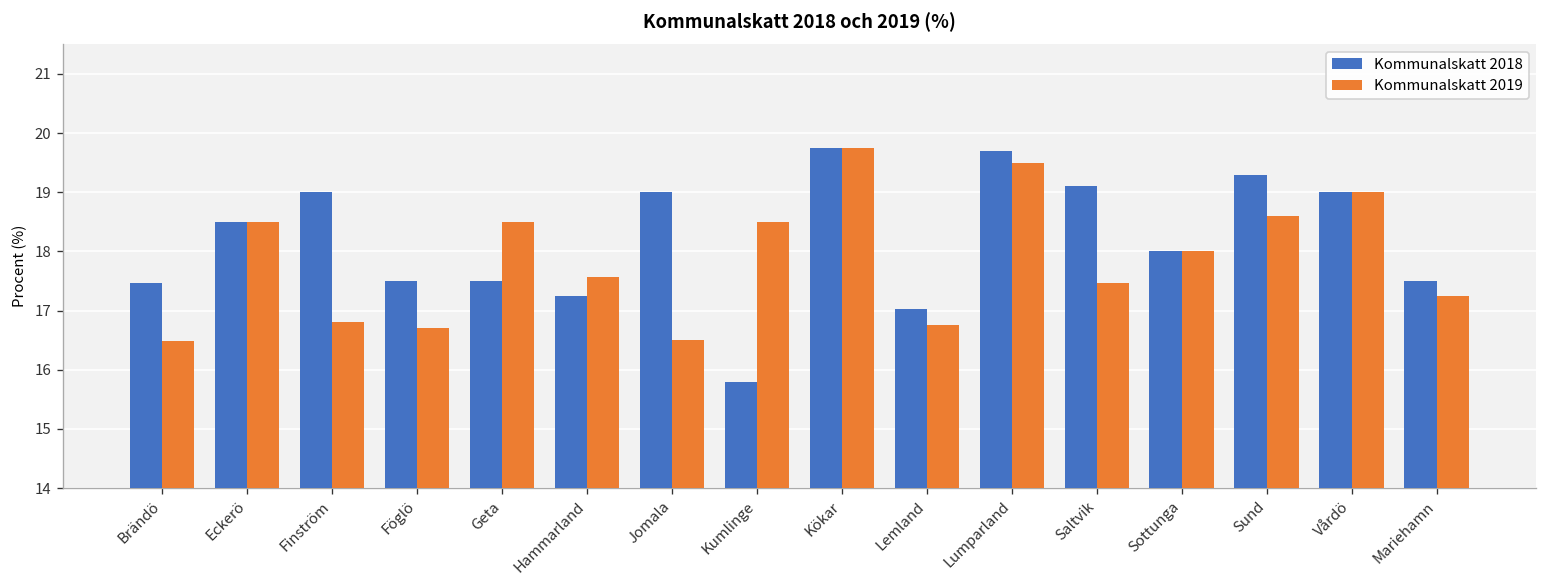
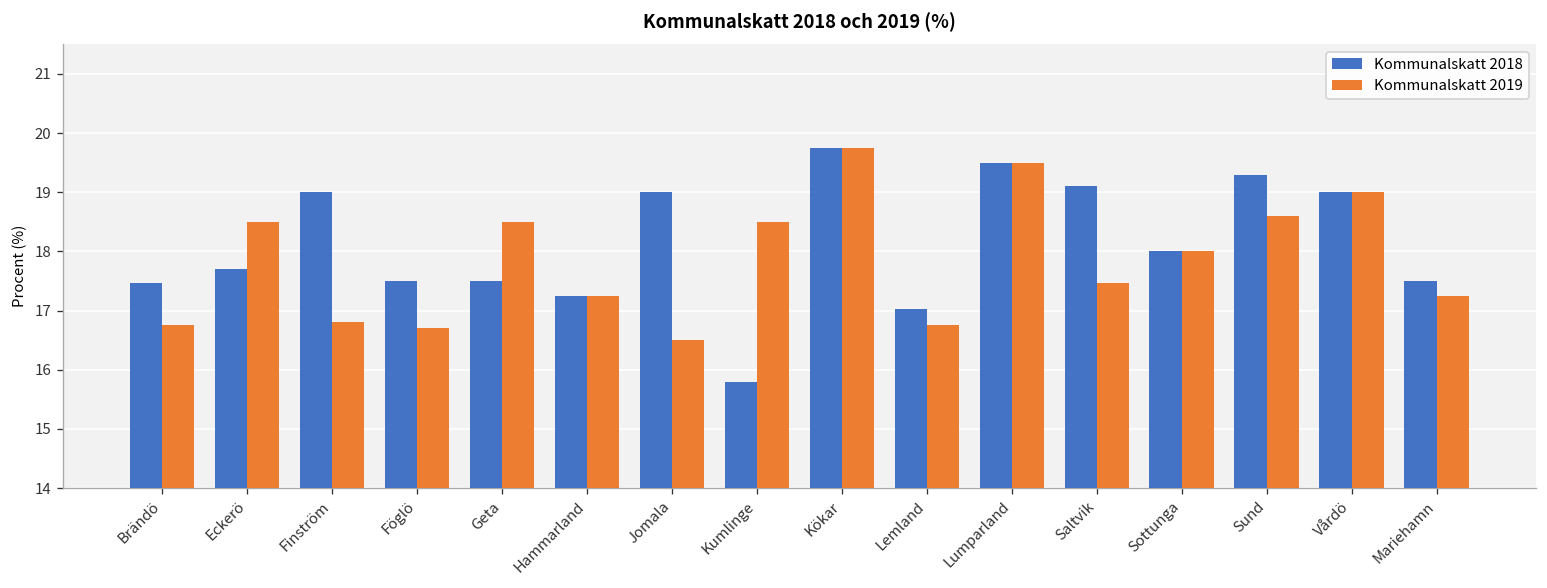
  {
    "Kommunalskatt 2018": {
      "Brändö": 17.5,
-     "Eckerö": 18.5,
+     "Eckerö": 17.7,
      "Finström": 19.0,
      "Föglö": 17.5,
      "Geta": 17.5,
      "Hammarland": 17.3,
      "Jomala": 19.0,
      "Kumlinge": 15.8,
      "Kökar": 19.8,
      "Lemland": 17.0,
-     "Lumparland": 19.7,
+     "Lumparland": 19.5,
      "Saltvik": 19.1,
      "Sottunga": 18.0,
      "Sund": 19.3,
      "Vårdö": 19.0,
      "Mariehamn": 17.5
    },
    "Kommunalskatt 2019": {
-     "Brändö": 16.5,
+     "Brändö": 16.8,
      "Eckerö": 18.5,
      "Finström": 16.8,
      "Föglö": 16.7,
      "Geta": 18.5,
-     "Hammarland": 17.6,
+     "Hammarland": 17.3,
      "Jomala": 16.5,
      "Kumlinge": 18.5,
      "Kökar": 19.8,
      "Lemland": 16.8,
      "Lumparland": 19.5,
      "Saltvik": 17.5,
      "Sottunga": 18.0,
      "Sund": 18.6,
      "Vårdö": 19.0,
      "Mariehamn": 17.3
    }
  }
